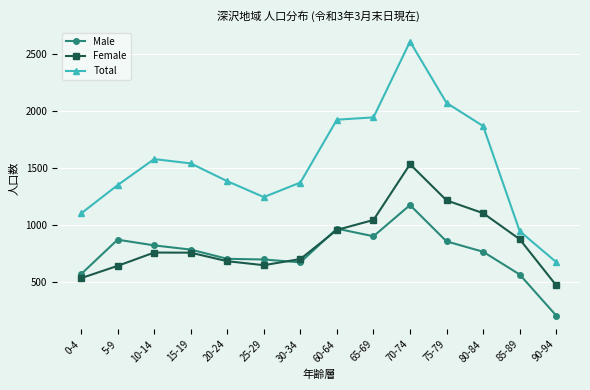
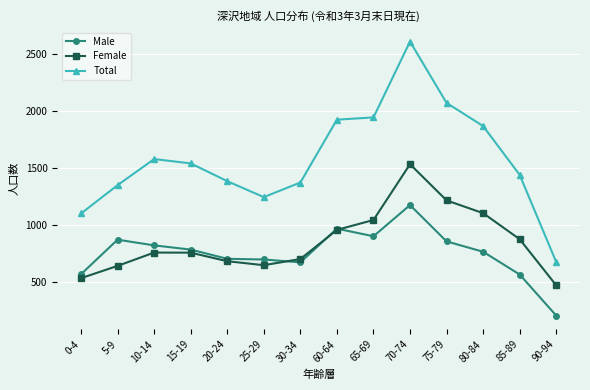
  {
    "Male": {
      "0-4": 570,
      "5-9": 870,
      "10-14": 820,
      "15-19": 780,
      "25-29": 700,
      "30-34": 670,
      "65-69": 900,
      "70-74": 1180,
      "75-79": 860,
      "80-84": 770,
      "85-89": 570,
      "90-94": 200
    },
    "Female": {
      "0-4": 530,
      "5-9": 640,
      "10-14": 760,
      "15-19": 760,
      "25-29": 650,
      "30-34": 700,
      "65-69": 1040,
      "70-74": 1530,
      "75-79": 1220,
      "80-84": 1100,
      "85-89": 880,
      "90-94": 470
    },
    "Total": {
      "0-4": 1100,
      "5-9": 1350,
      "10-14": 1580,
      "15-19": 1540,
      "20-24": 1390,
      "25-29": 1250,
      "30-34": 1370,
      "60-64": 1930,
      "65-69": 1950,
      "70-74": 2610,
      "75-79": 2070,
      "80-84": 1870,
-     "85-89": 950,
+     "85-89": 1440,
      "90-94": 670
    }
  }
